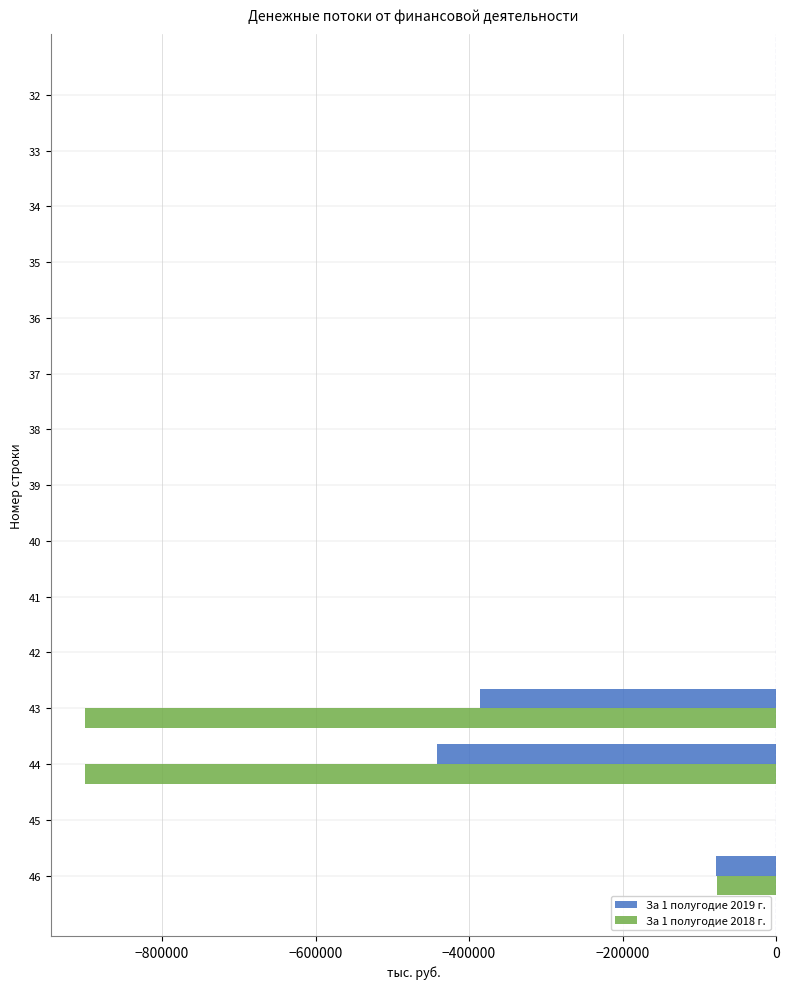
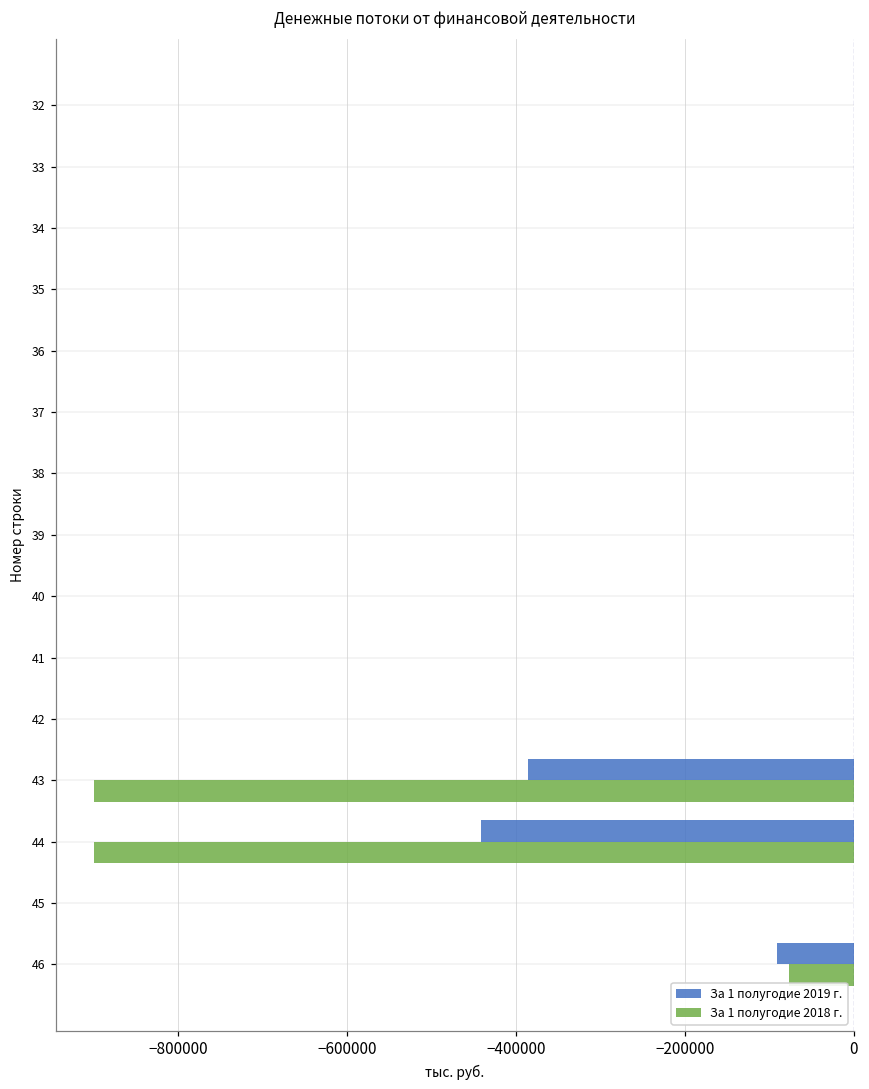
  {
    "За 1 полугодие 2019 г.": {
      "32": 0,
      "33": 0,
      "34": 0,
      "35": 0,
      "36": 0,
      "37": 0,
      "38": 0,
      "39": 0,
      "40": 0,
      "41": 0,
      "42": 0,
      "43": -390000,
      "44": -440000,
      "45": 0,
-     "46": -80000
+     "46": -90000
    },
    "За 1 полугодие 2018 г.": {
      "32": 0,
      "33": 0,
      "34": 0,
      "35": 0,
      "36": 0,
      "37": 0,
      "38": 0,
      "39": 0,
      "40": 0,
      "41": 0,
      "42": 0,
      "43": -900000,
      "44": -900000,
      "45": 0,
      "46": -80000
    }
  }
